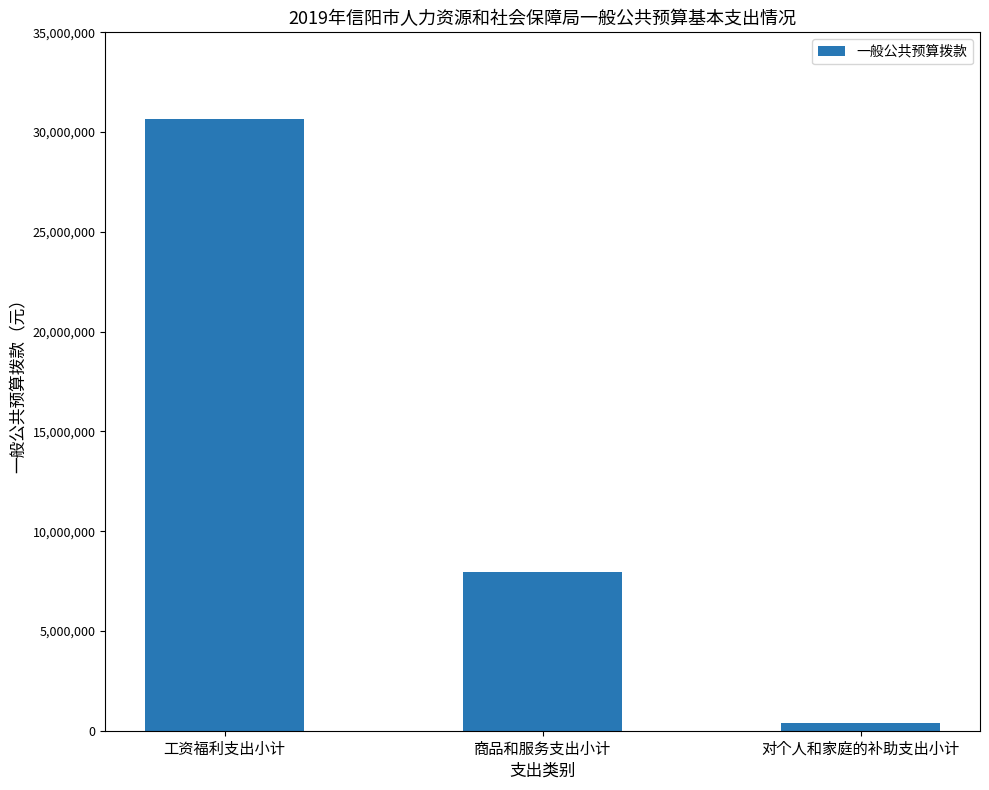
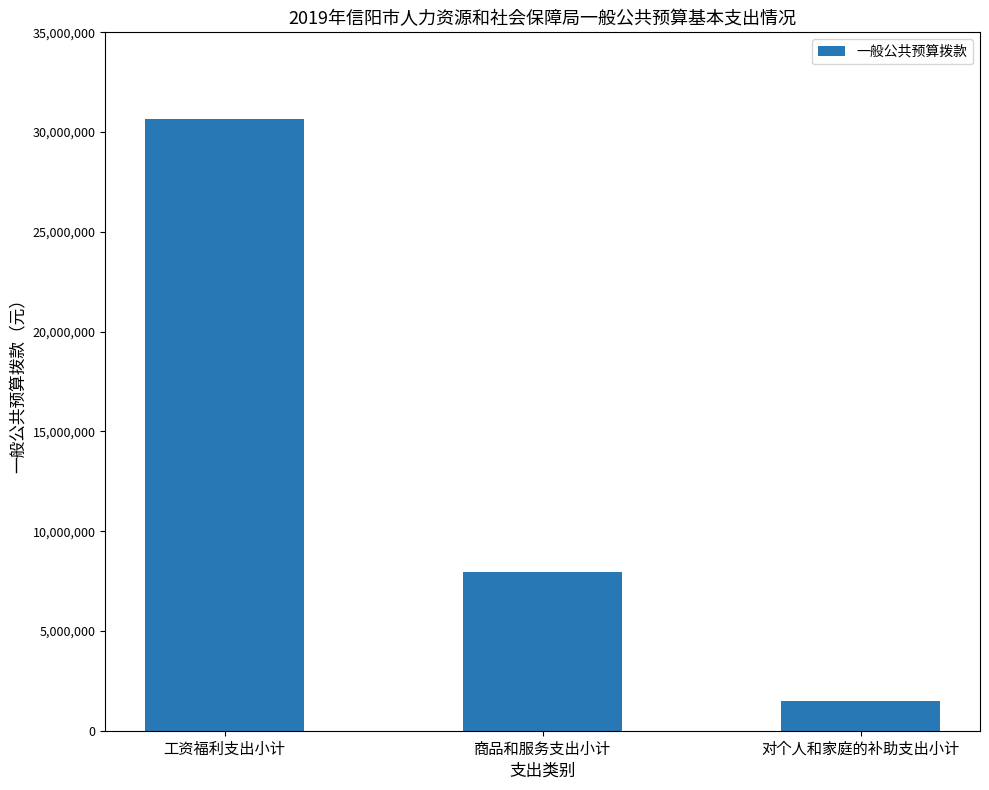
  {
    "工资福利支出小计": "30,700,000",
    "商品和服务支出小计": "8,000,000",
-   "对个人和家庭的补助支出小计": "400,000"
+   "对个人和家庭的补助支出小计": "1,500,000"
  }
